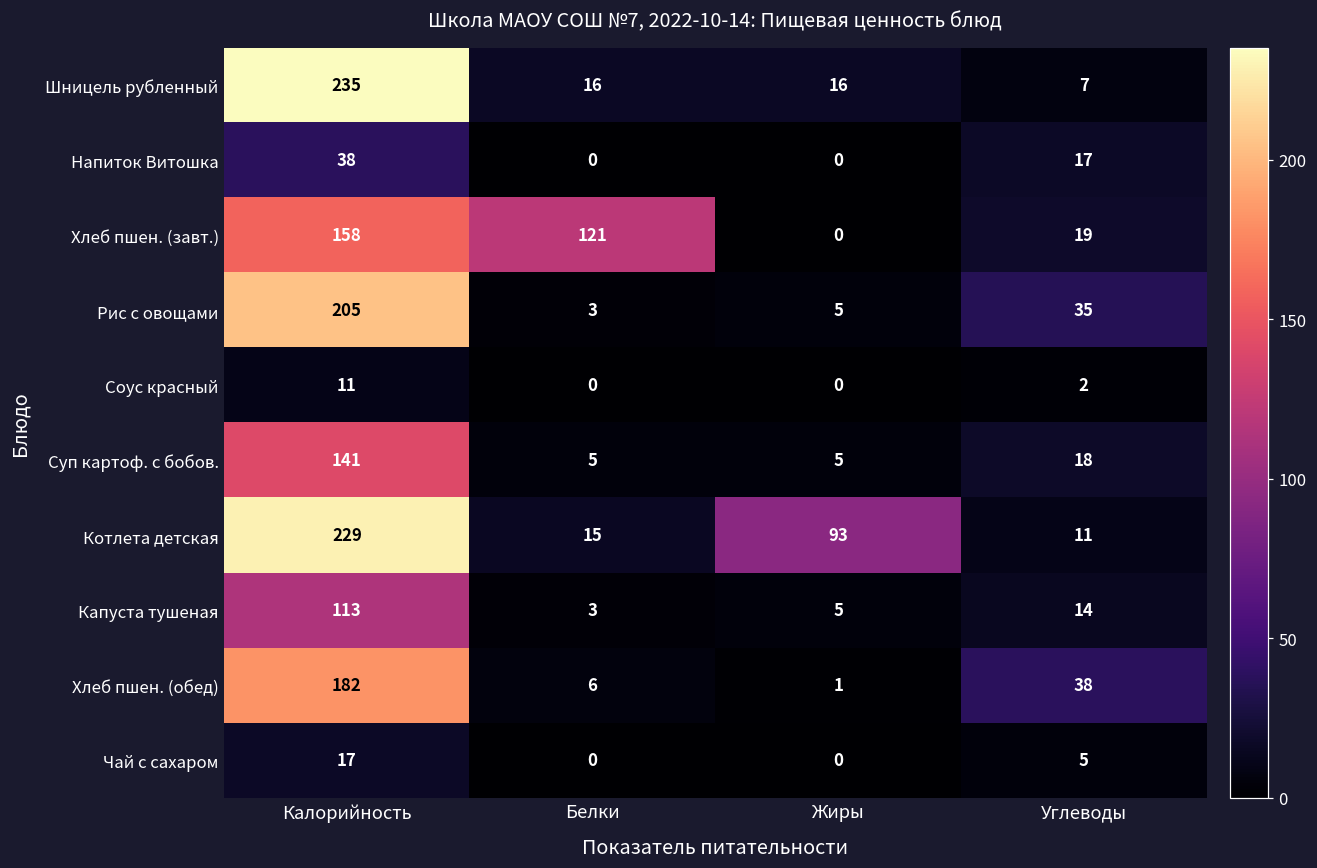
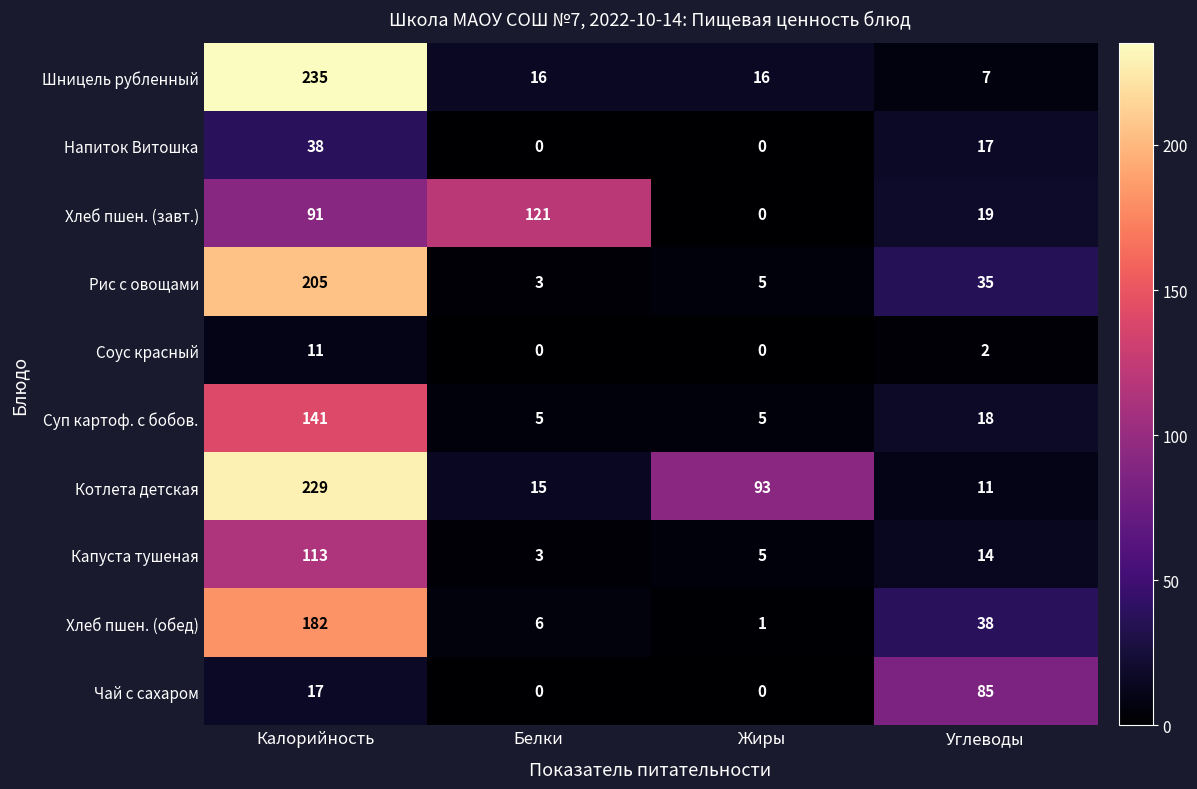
  {
    "Шницель рубленный": {
      "Калорийность": 235,
      "Белки": 16,
      "Жиры": 16,
      "Углеводы": 7
    },
    "Напиток Витошка": {
      "Калорийность": 38,
      "Белки": 0,
      "Жиры": 0,
      "Углеводы": 17
    },
    "Хлеб пшен. (завт.)": {
-     "Калорийность": 158,
+     "Калорийность": 91,
      "Белки": 121,
      "Жиры": 0,
      "Углеводы": 19
    },
    "Рис с овощами": {
      "Калорийность": 205,
      "Белки": 3,
      "Жиры": 5,
      "Углеводы": 35
    },
    "Соус красный": {
      "Калорийность": 11,
      "Белки": 0,
      "Жиры": 0,
      "Углеводы": 2
    },
    "Суп картоф. с бобов.": {
      "Калорийность": 141,
      "Белки": 5,
      "Жиры": 5,
      "Углеводы": 18
    },
    "Котлета детская": {
      "Калорийность": 229,
      "Белки": 15,
      "Жиры": 93,
      "Углеводы": 11
    },
    "Капуста тушеная": {
      "Калорийность": 113,
      "Белки": 3,
      "Жиры": 5,
      "Углеводы": 14
    },
    "Хлеб пшен. (обед)": {
      "Калорийность": 182,
      "Белки": 6,
      "Жиры": 1,
      "Углеводы": 38
    },
    "Чай с сахаром": {
      "Калорийность": 17,
      "Белки": 0,
      "Жиры": 0,
-     "Углеводы": 5
+     "Углеводы": 85
    }
  }
